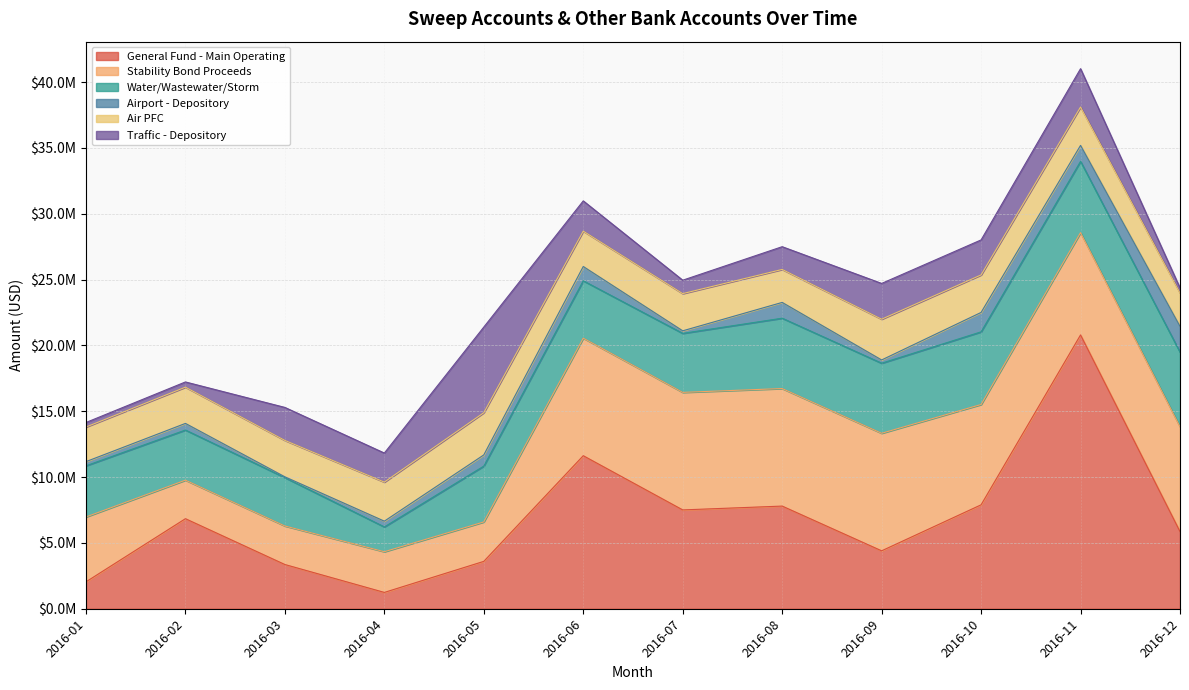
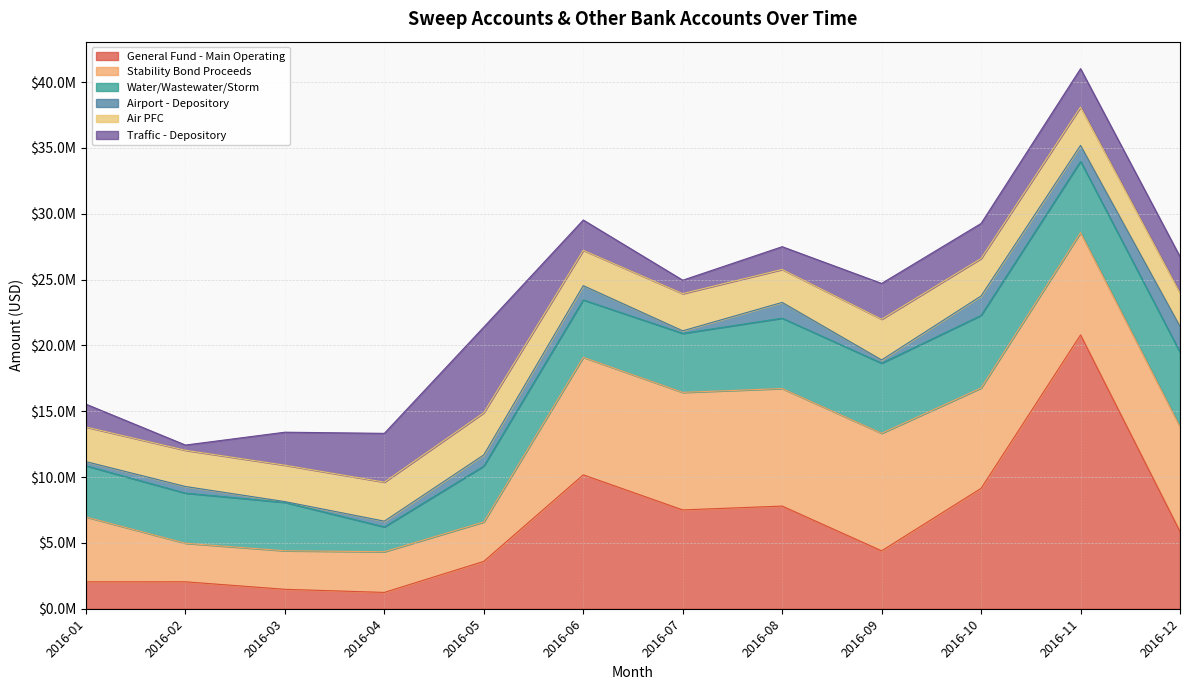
  {
    "General Fund - Main Operating": {
      "2016-01": "$2000000",
-     "2016-02": "$6800000",
-     "2016-03": "$3400000",
+     "2016-02": "$2000000",
+     "2016-03": "$1500000",
      "2016-04": "$1200000",
      "2016-05": "$3600000",
-     "2016-06": "$11600000",
+     "2016-06": "$10200000",
      "2016-07": "$7500000",
      "2016-08": "$7800000",
      "2016-09": "$4400000",
-     "2016-10": "$7900000",
+     "2016-10": "$9100000",
      "2016-11": "$20800000",
      "2016-12": "$5900000"
    },
    "Traffic - Depository": {
-     "2016-01": "$300000",
+     "2016-01": "$1700000",
      "2016-02": "$400000",
      "2016-03": "$2500000",
-     "2016-04": "$2200000",
+     "2016-04": "$3700000",
      "2016-05": "$6500000",
      "2016-06": "$2300000",
      "2016-07": "$1000000",
      "2016-08": "$1700000",
      "2016-09": "$2700000",
      "2016-10": "$2700000",
      "2016-11": "$2900000",
-     "2016-12": "$400000"
+     "2016-12": "$2800000"
    }
  }
